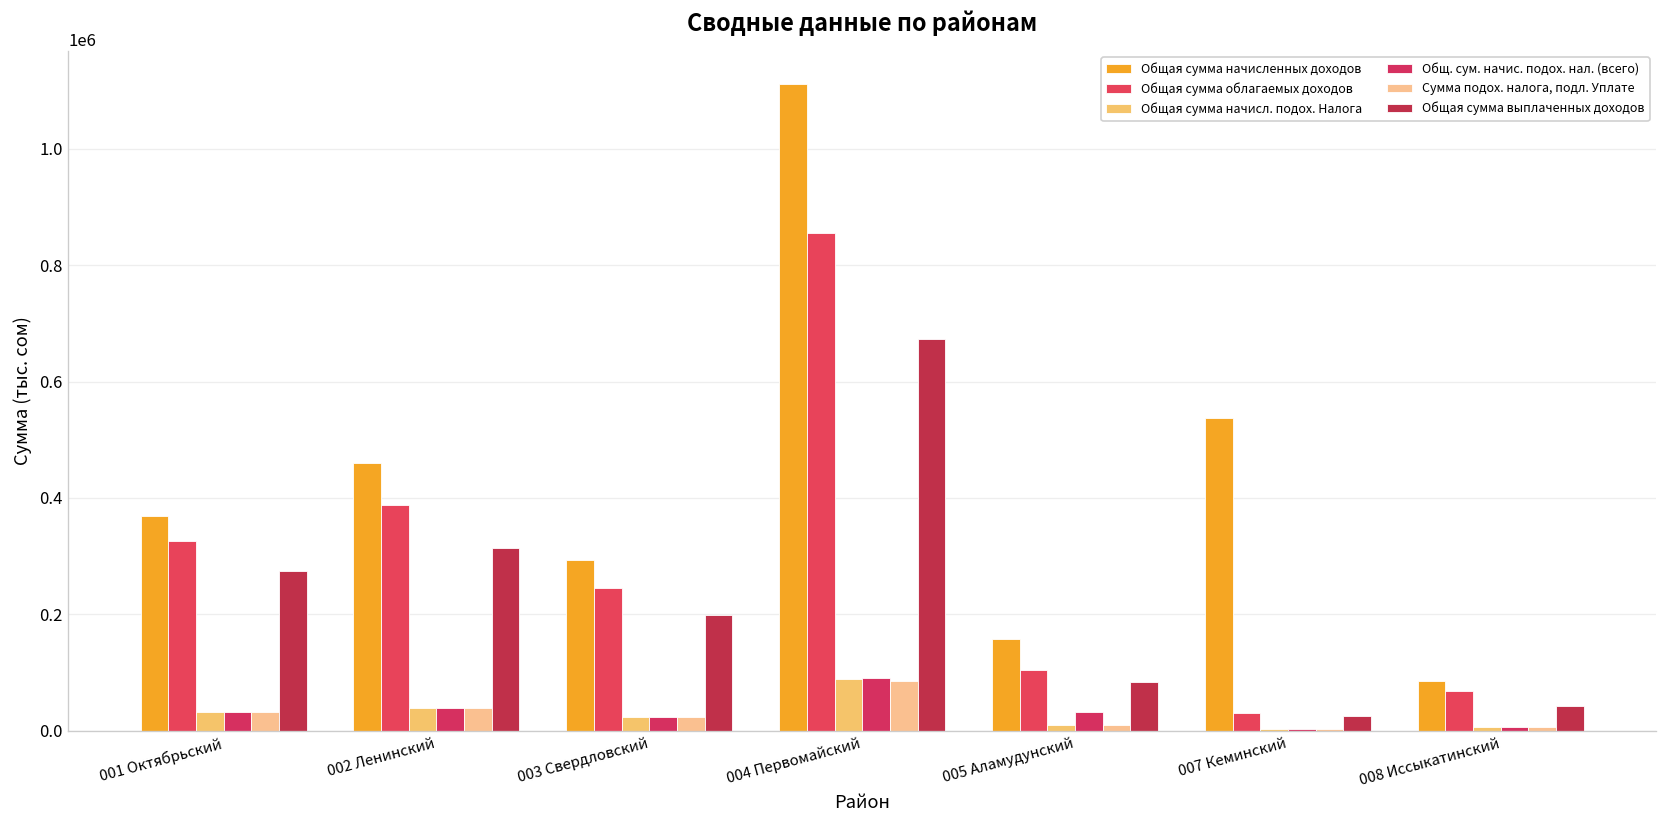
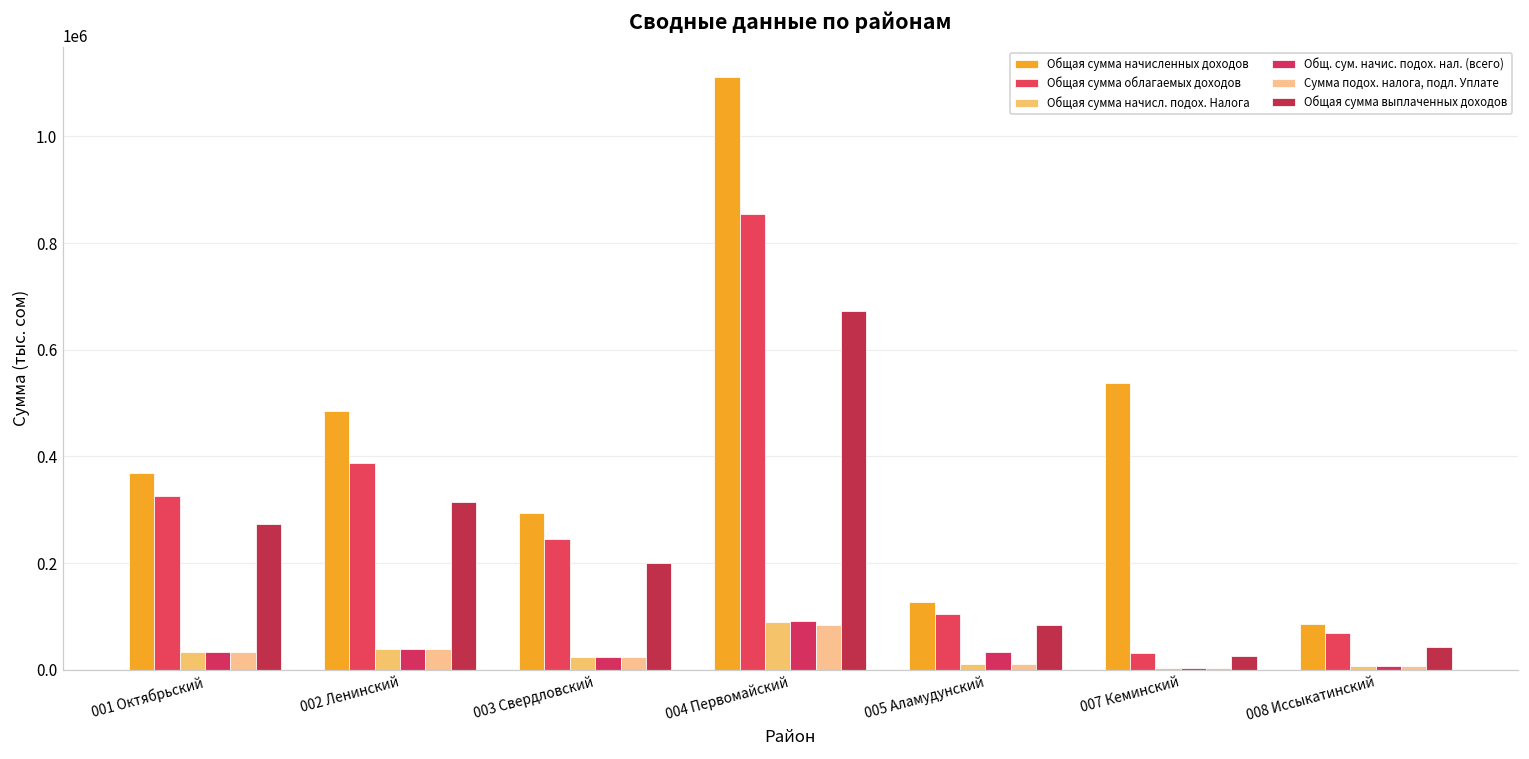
  {
    "Общая сумма начисленных доходов": {
      "001 Октябрьский": 370000,
-     "002 Ленинский": 460000,
+     "002 Ленинский": 480000,
      "003 Свердловский": 290000,
      "004 Первомайский": 1110000,
-     "005 Аламудунский": 160000,
+     "005 Аламудунский": 130000,
      "007 Кеминский": 540000,
      "008 Иссыкатинский": 90000
    }
  }
